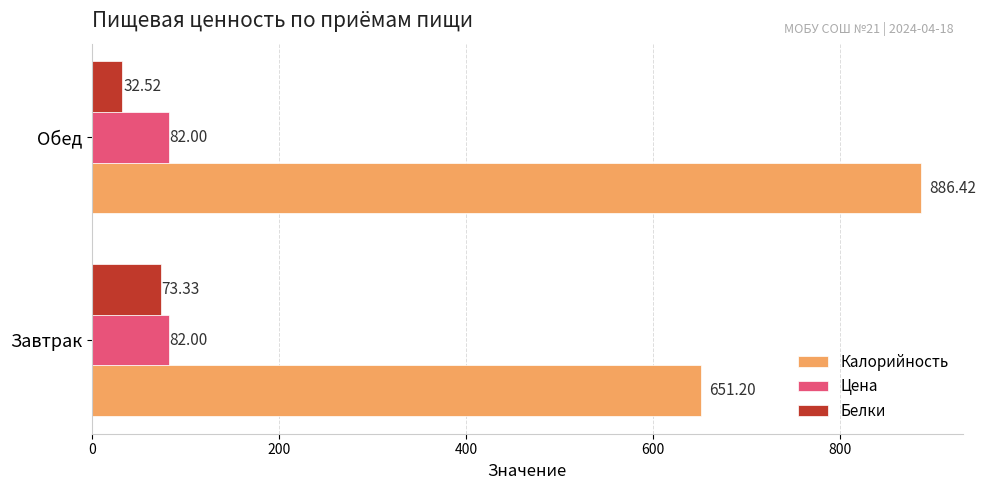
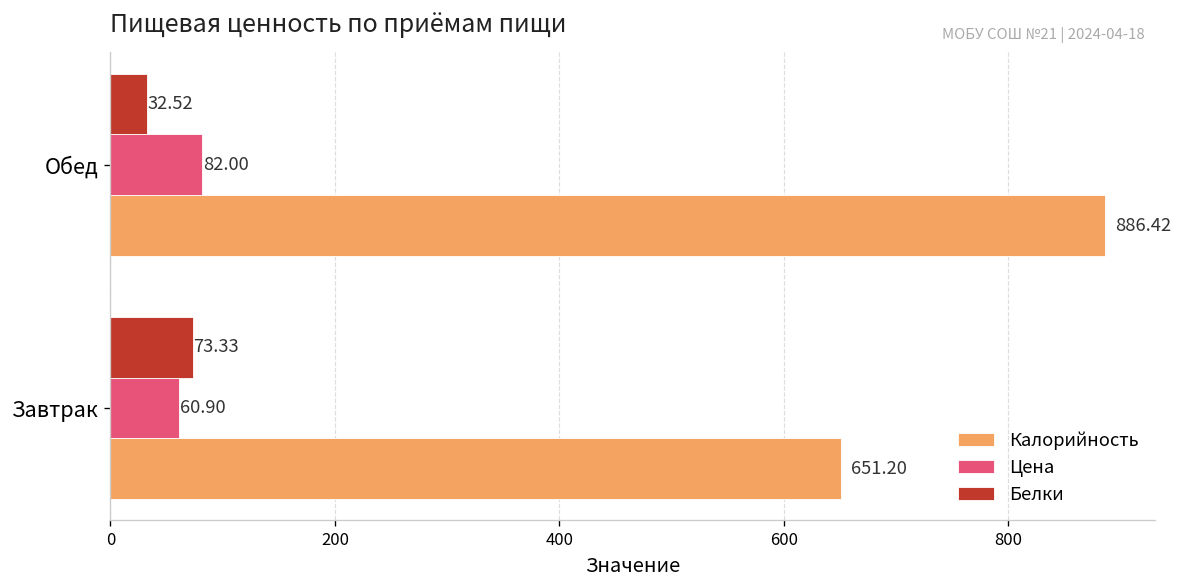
  {
    "Калорийность": {
      "Обед": 886.42,
      "Завтрак": 651.20
    },
    "Цена": {
      "Обед": 82.00,
-     "Завтрак": 82.00
+     "Завтрак": 60.90
    },
    "Белки": {
      "Обед": 32.52,
      "Завтрак": 73.33
    }
  }
